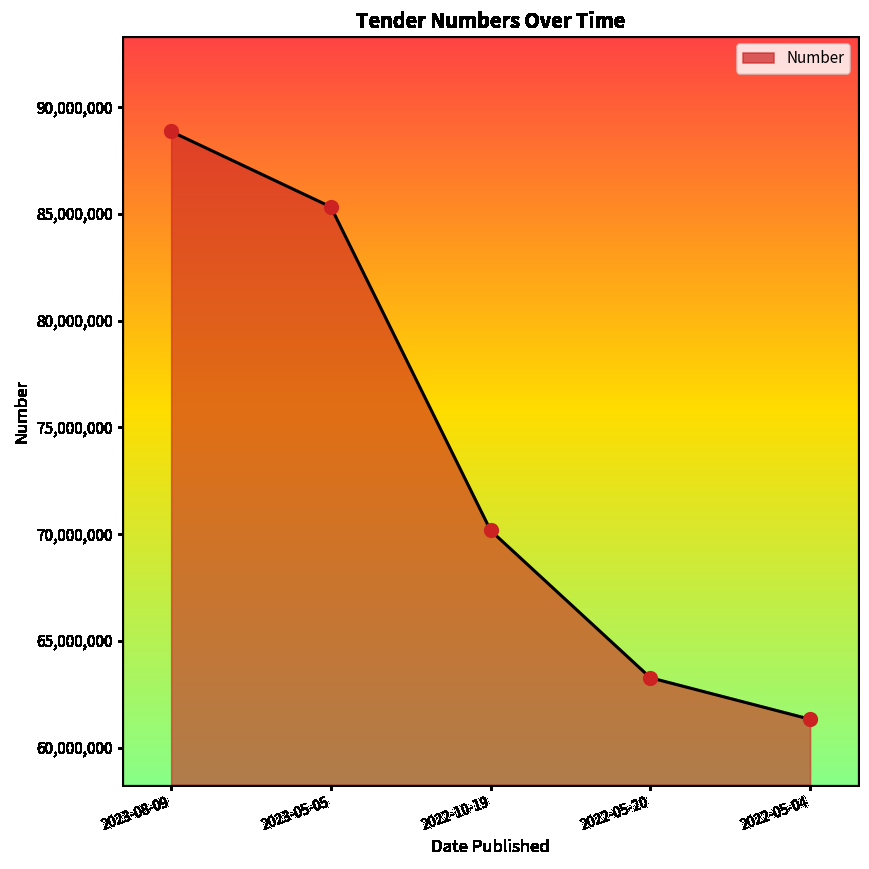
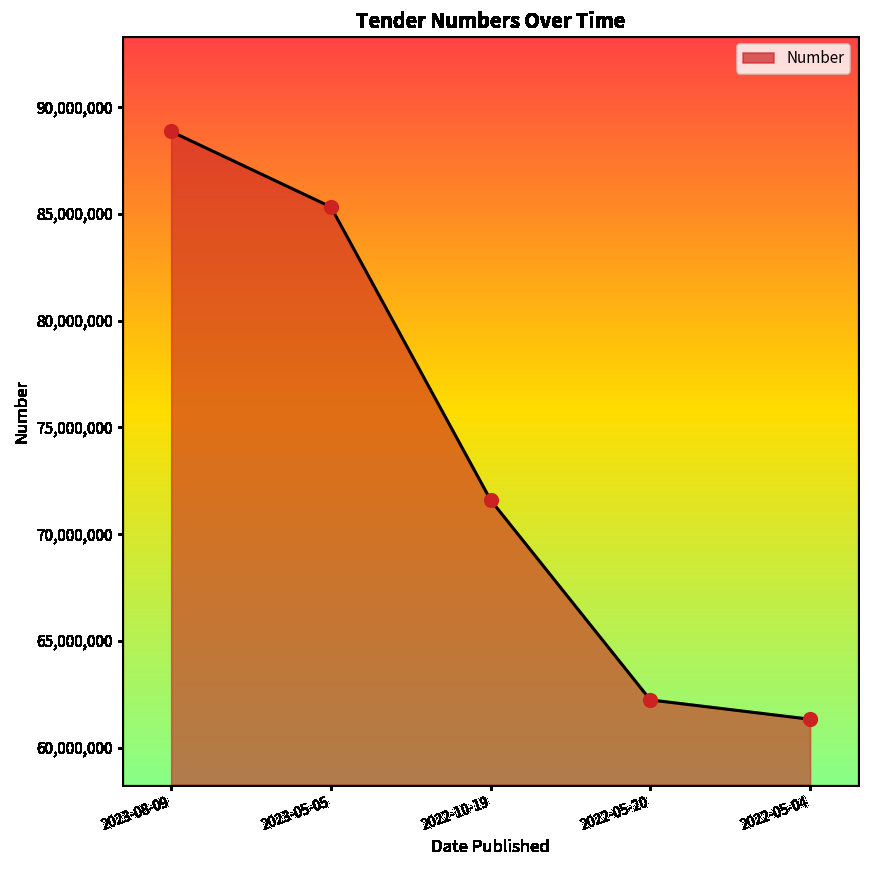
  {
    "2023-08-09": "88,900,000",
    "2023-05-05": "85,300,000",
-   "2022-10-19": "70,200,000",
-   "2022-05-20": "63,300,000",
+   "2022-10-19": "71,600,000",
+   "2022-05-20": "62,200,000",
    "2022-05-04": "61,300,000"
  }
